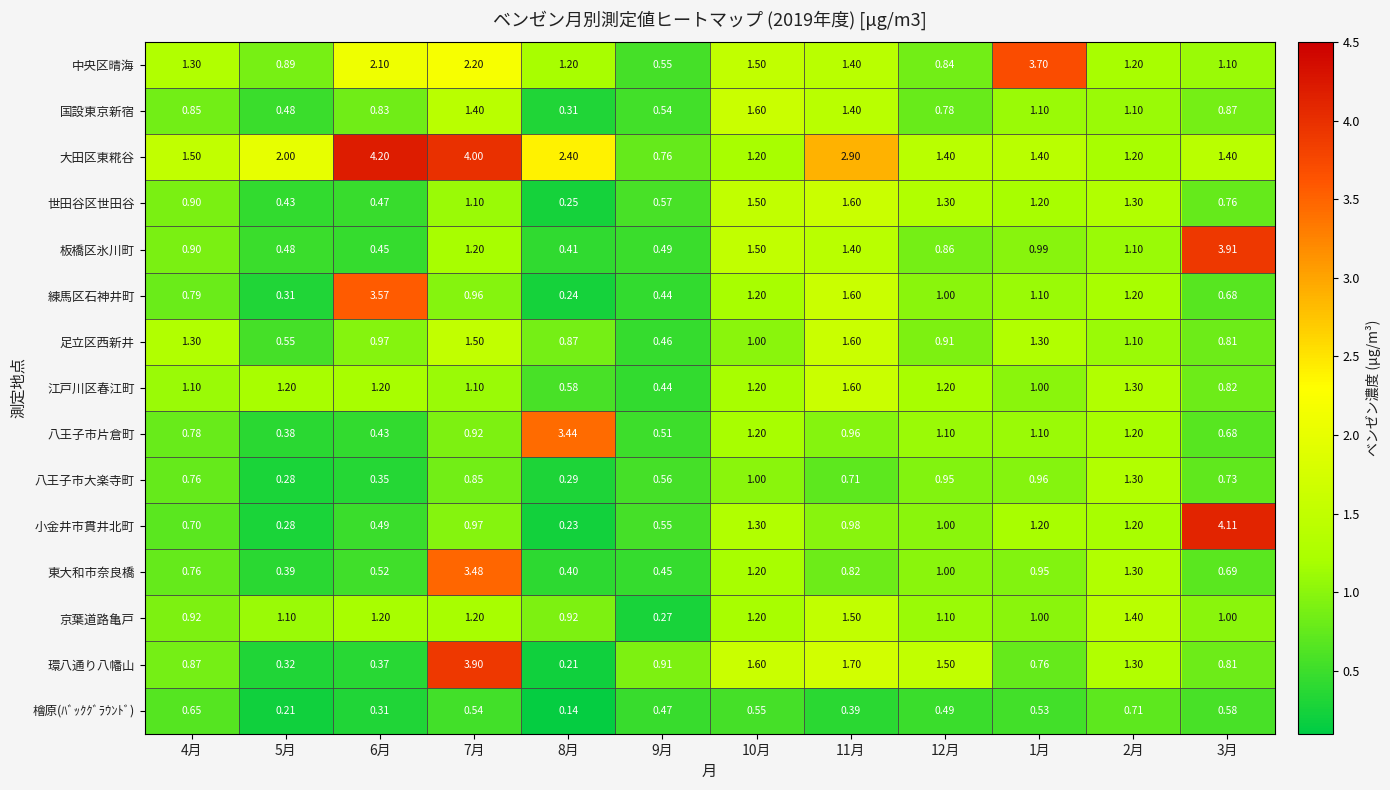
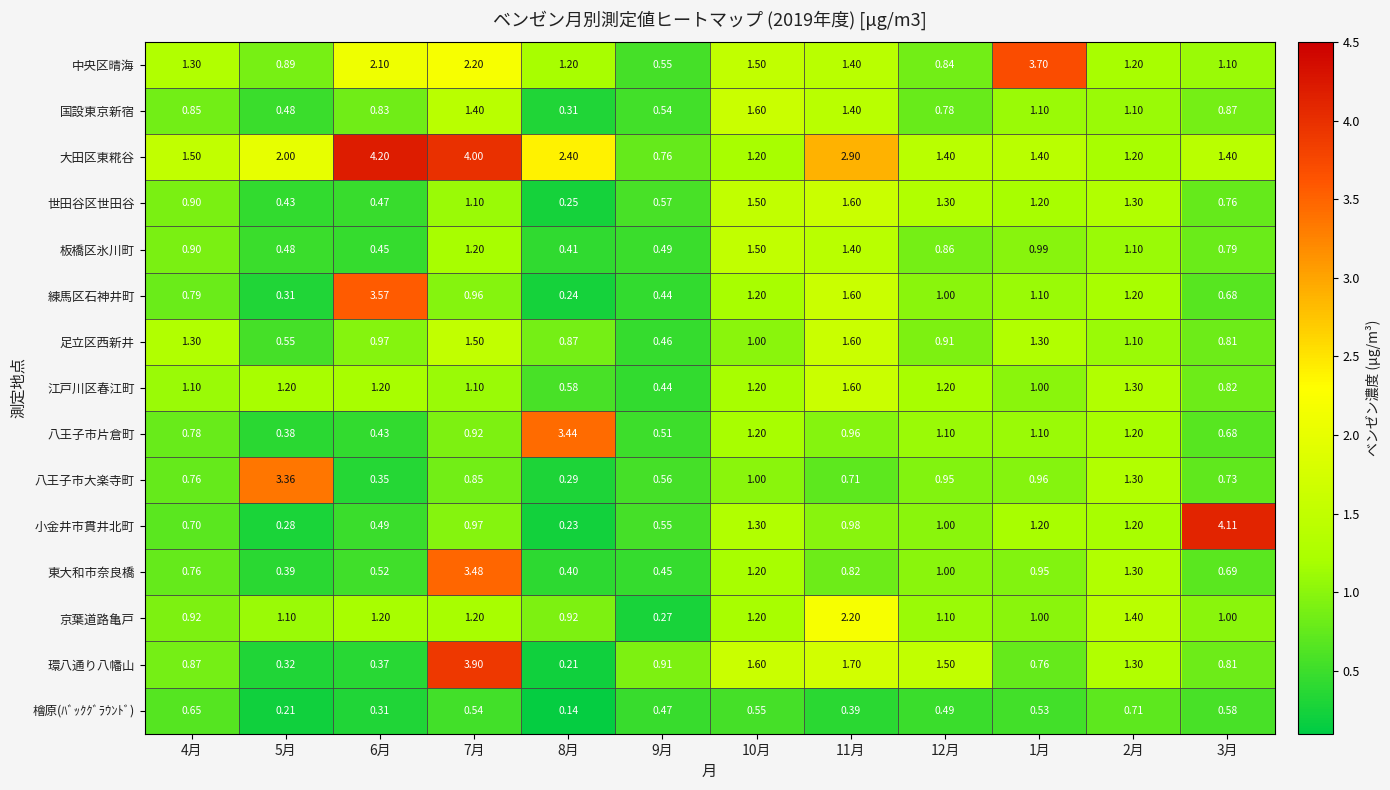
  {
    "中央区晴海": {
      "4月": 1.30,
      "5月": 0.89,
      "6月": 2.10,
      "7月": 2.20,
      "8月": 1.20,
      "9月": 0.55,
      "10月": 1.50,
      "11月": 1.40,
      "12月": 0.84,
      "1月": 3.70,
      "2月": 1.20,
      "3月": 1.10
    },
    "国設東京新宿": {
      "4月": 0.85,
      "5月": 0.48,
      "6月": 0.83,
      "7月": 1.40,
      "8月": 0.31,
      "9月": 0.54,
      "10月": 1.60,
      "11月": 1.40,
      "12月": 0.78,
      "1月": 1.10,
      "2月": 1.10,
      "3月": 0.87
    },
    "大田区東糀谷": {
      "4月": 1.50,
      "5月": 2.00,
      "6月": 4.20,
      "7月": 4.00,
      "8月": 2.40,
      "9月": 0.76,
      "10月": 1.20,
      "11月": 2.90,
      "12月": 1.40,
      "1月": 1.40,
      "2月": 1.20,
      "3月": 1.40
    },
    "世田谷区世田谷": {
      "4月": 0.90,
      "5月": 0.43,
      "6月": 0.47,
      "7月": 1.10,
      "8月": 0.25,
      "9月": 0.57,
      "10月": 1.50,
      "11月": 1.60,
      "12月": 1.30,
      "1月": 1.20,
      "2月": 1.30,
      "3月": 0.76
    },
    "板橋区氷川町": {
      "4月": 0.90,
      "5月": 0.48,
      "6月": 0.45,
      "7月": 1.20,
      "8月": 0.41,
      "9月": 0.49,
      "10月": 1.50,
      "11月": 1.40,
      "12月": 0.86,
      "1月": 0.99,
      "2月": 1.10,
-     "3月": 3.91
+     "3月": 0.79
    },
    "練馬区石神井町": {
      "4月": 0.79,
      "5月": 0.31,
      "6月": 3.57,
      "7月": 0.96,
      "8月": 0.24,
      "9月": 0.44,
      "10月": 1.20,
      "11月": 1.60,
      "12月": 1.00,
      "1月": 1.10,
      "2月": 1.20,
      "3月": 0.68
    },
    "足立区西新井": {
      "4月": 1.30,
      "5月": 0.55,
      "6月": 0.97,
      "7月": 1.50,
      "8月": 0.87,
      "9月": 0.46,
      "10月": 1.00,
      "11月": 1.60,
      "12月": 0.91,
      "1月": 1.30,
      "2月": 1.10,
      "3月": 0.81
    },
    "江戸川区春江町": {
      "4月": 1.10,
      "5月": 1.20,
      "6月": 1.20,
      "7月": 1.10,
      "8月": 0.58,
      "9月": 0.44,
      "10月": 1.20,
      "11月": 1.60,
      "12月": 1.20,
      "1月": 1.00,
      "2月": 1.30,
      "3月": 0.82
    },
    "八王子市片倉町": {
      "4月": 0.78,
      "5月": 0.38,
      "6月": 0.43,
      "7月": 0.92,
      "8月": 3.44,
      "9月": 0.51,
      "10月": 1.20,
      "11月": 0.96,
      "12月": 1.10,
      "1月": 1.10,
      "2月": 1.20,
      "3月": 0.68
    },
    "八王子市大楽寺町": {
      "4月": 0.76,
-     "5月": 0.28,
+     "5月": 3.36,
      "6月": 0.35,
      "7月": 0.85,
      "8月": 0.29,
      "9月": 0.56,
      "10月": 1.00,
      "11月": 0.71,
      "12月": 0.95,
      "1月": 0.96,
      "2月": 1.30,
      "3月": 0.73
    },
    "小金井市貫井北町": {
      "4月": 0.70,
      "5月": 0.28,
      "6月": 0.49,
      "7月": 0.97,
      "8月": 0.23,
      "9月": 0.55,
      "10月": 1.30,
      "11月": 0.98,
      "12月": 1.00,
      "1月": 1.20,
      "2月": 1.20,
      "3月": 4.11
    },
    "東大和市奈良橋": {
      "4月": 0.76,
      "5月": 0.39,
      "6月": 0.52,
      "7月": 3.48,
      "8月": 0.40,
      "9月": 0.45,
      "10月": 1.20,
      "11月": 0.82,
      "12月": 1.00,
      "1月": 0.95,
      "2月": 1.30,
      "3月": 0.69
    },
    "京葉道路亀戸": {
      "4月": 0.92,
      "5月": 1.10,
      "6月": 1.20,
      "7月": 1.20,
      "8月": 0.92,
      "9月": 0.27,
      "10月": 1.20,
-     "11月": 1.50,
+     "11月": 2.20,
      "12月": 1.10,
      "1月": 1.00,
      "2月": 1.40,
      "3月": 1.00
    },
    "環八通り八幡山": {
      "4月": 0.87,
      "5月": 0.32,
      "6月": 0.37,
      "7月": 3.90,
      "8月": 0.21,
      "9月": 0.91,
      "10月": 1.60,
      "11月": 1.70,
      "12月": 1.50,
      "1月": 0.76,
      "2月": 1.30,
      "3月": 0.81
    },
    "檜原(ﾊﾞｯｸｸﾞﾗｳﾝﾄﾞ)": {
      "4月": 0.65,
      "5月": 0.21,
      "6月": 0.31,
      "7月": 0.54,
      "8月": 0.14,
      "9月": 0.47,
      "10月": 0.55,
      "11月": 0.39,
      "12月": 0.49,
      "1月": 0.53,
      "2月": 0.71,
      "3月": 0.58
    }
  }
